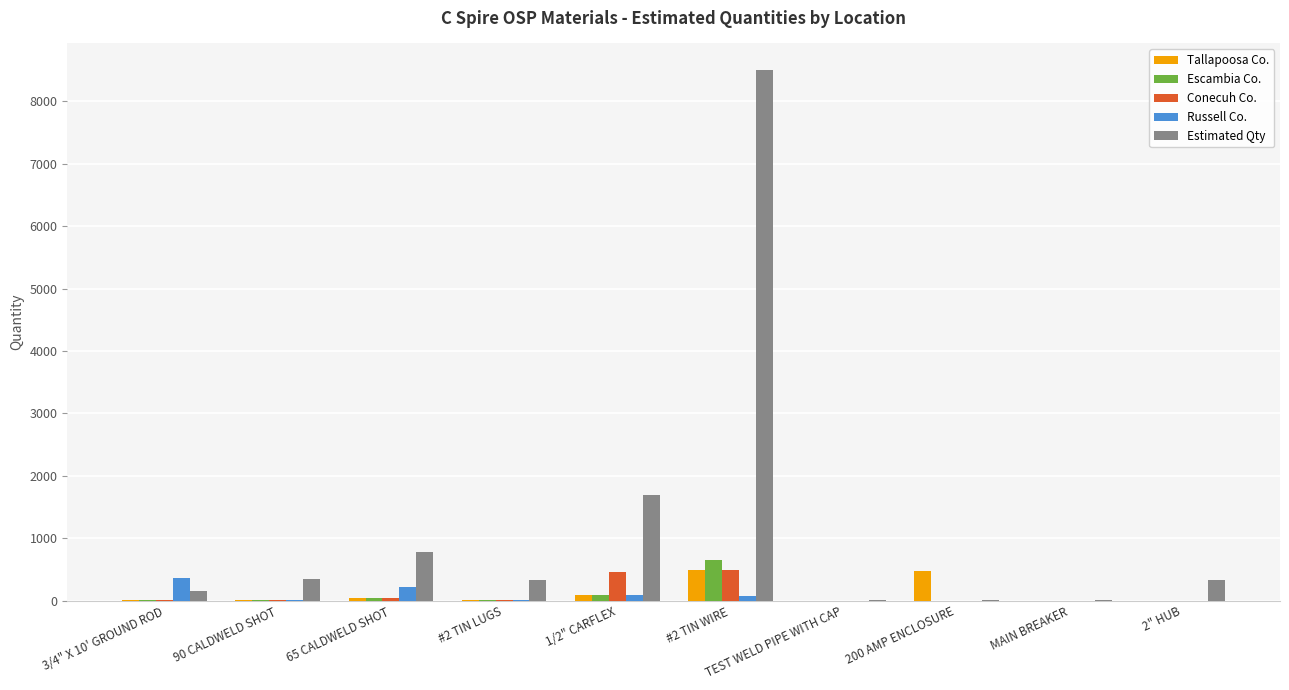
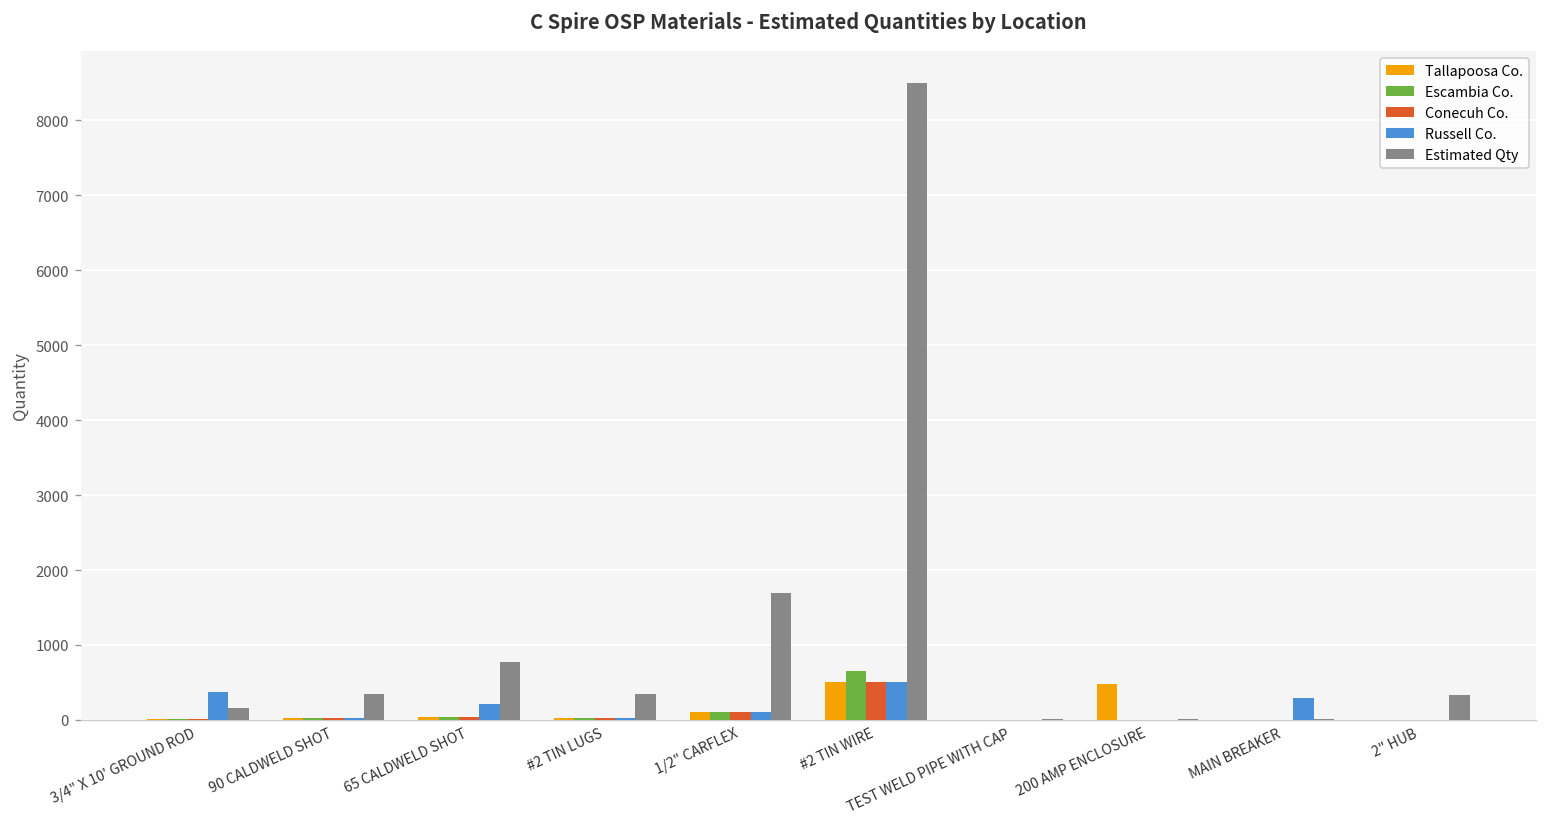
  {
    "Tallapoosa Co.": {
      "65 CALDWELD SHOT": 0,
      "1/2\" CARFLEX": 100,
      "#2 TIN WIRE": 500,
      "200 AMP ENCLOSURE": 500
    },
    "Escambia Co.": {
      "65 CALDWELD SHOT": 0,
      "1/2\" CARFLEX": 100,
      "#2 TIN WIRE": 700
    },
    "Conecuh Co.": {
      "65 CALDWELD SHOT": 0,
-     "1/2\" CARFLEX": 500,
+     "1/2\" CARFLEX": 100,
      "#2 TIN WIRE": 500
    },
    "Russell Co.": {
      "3/4\" X 10' GROUND ROD": 400,
      "65 CALDWELD SHOT": 200,
      "1/2\" CARFLEX": 100,
-     "#2 TIN WIRE": 100,
-     "MAIN BREAKER": 0
+     "#2 TIN WIRE": 500,
+     "MAIN BREAKER": 300
    },
    "Estimated Qty": {
      "3/4\" X 10' GROUND ROD": 200,
      "90 CALDWELD SHOT": 300,
      "65 CALDWELD SHOT": 800,
      "#2 TIN LUGS": 300,
      "1/2\" CARFLEX": 1700,
      "#2 TIN WIRE": 8500,
      "2\" HUB": 300
    }
  }
